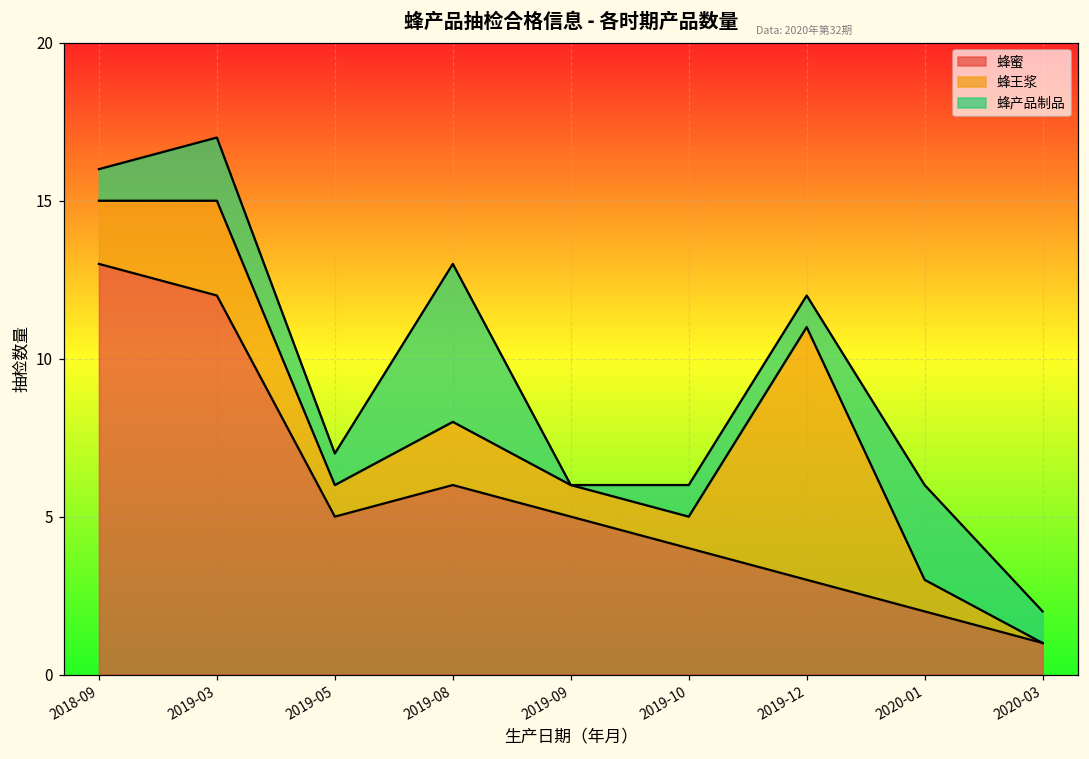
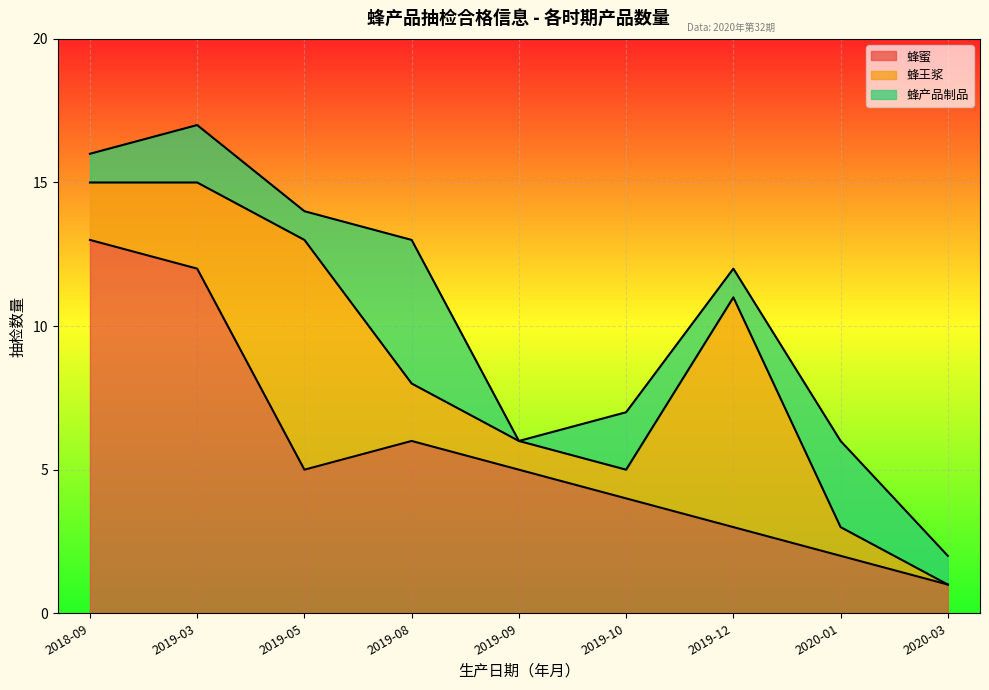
  {
    "蜂蜜": {
      "2018-09": 13,
      "2019-03": 12,
      "2019-05": 5,
      "2019-08": 6,
      "2019-09": 5,
      "2019-10": 4,
      "2019-12": 3,
      "2020-01": 2
    },
    "蜂王浆": {
      "2018-09": 2,
      "2019-03": 3,
-     "2019-05": 1,
+     "2019-05": 8,
      "2019-08": 2,
      "2019-10": 1,
      "2019-12": 8,
      "2020-01": 1
    },
    "蜂产品制品": {
      "2018-09": 1,
      "2019-03": 2,
      "2019-05": 1,
      "2019-08": 5,
-     "2019-10": 1,
+     "2019-10": 2,
      "2019-12": 1,
      "2020-01": 3,
      "2020-03": 1
    }
  }
